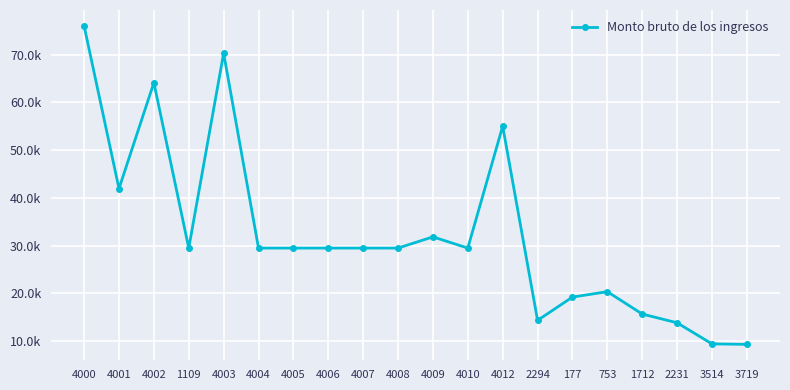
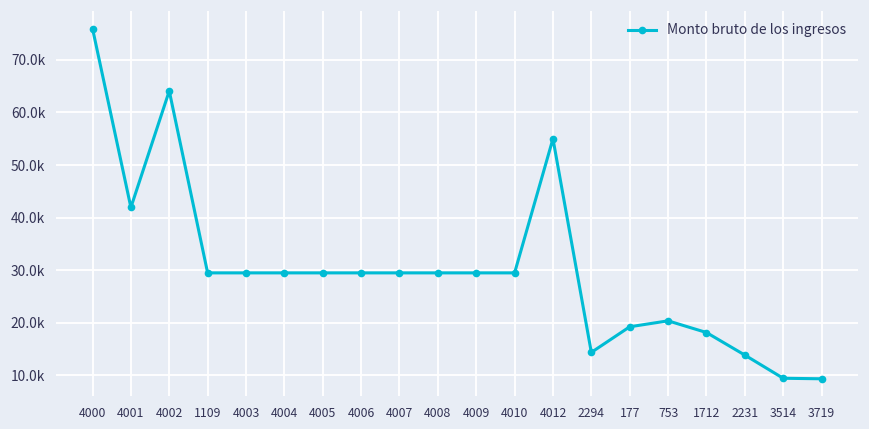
  {
    "4000": 76000,
    "4001": 42000,
    "4002": 64000,
    "1109": 29000,
-   "4003": 70000,
+   "4003": 29000,
    "4004": 29000,
    "4005": 29000,
    "4006": 29000,
    "4007": 29000,
    "4008": 29000,
-   "4009": 32000,
+   "4009": 29000,
    "4010": 29000,
    "4012": 55000,
    "2294": 14000,
    "177": 19000,
    "753": 20000,
-   "1712": 16000,
+   "1712": 18000,
    "2231": 14000,
    "3514": 9000,
    "3719": 9000
  }
